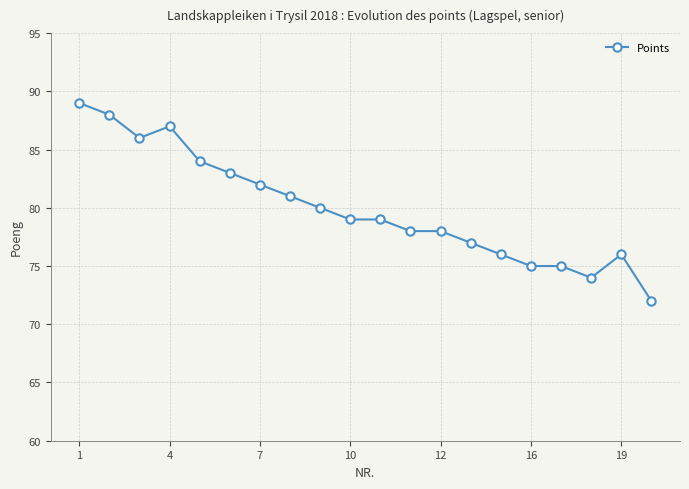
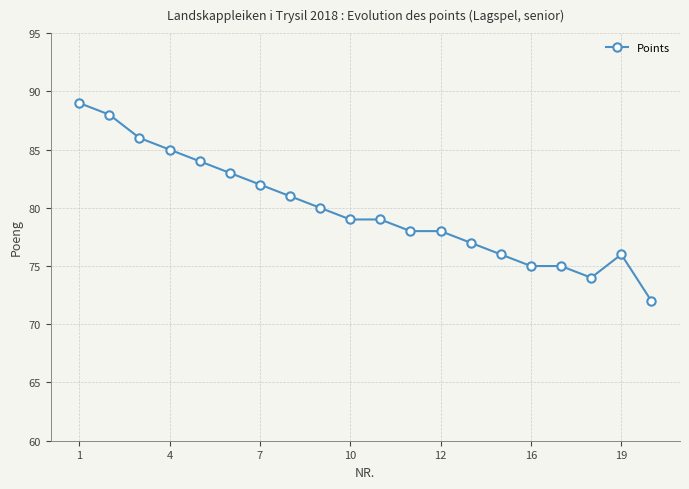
  {
    "1": 89,
-   "4": 87,
+   "4": 85,
    "7": 82,
    "19": 76
  }
